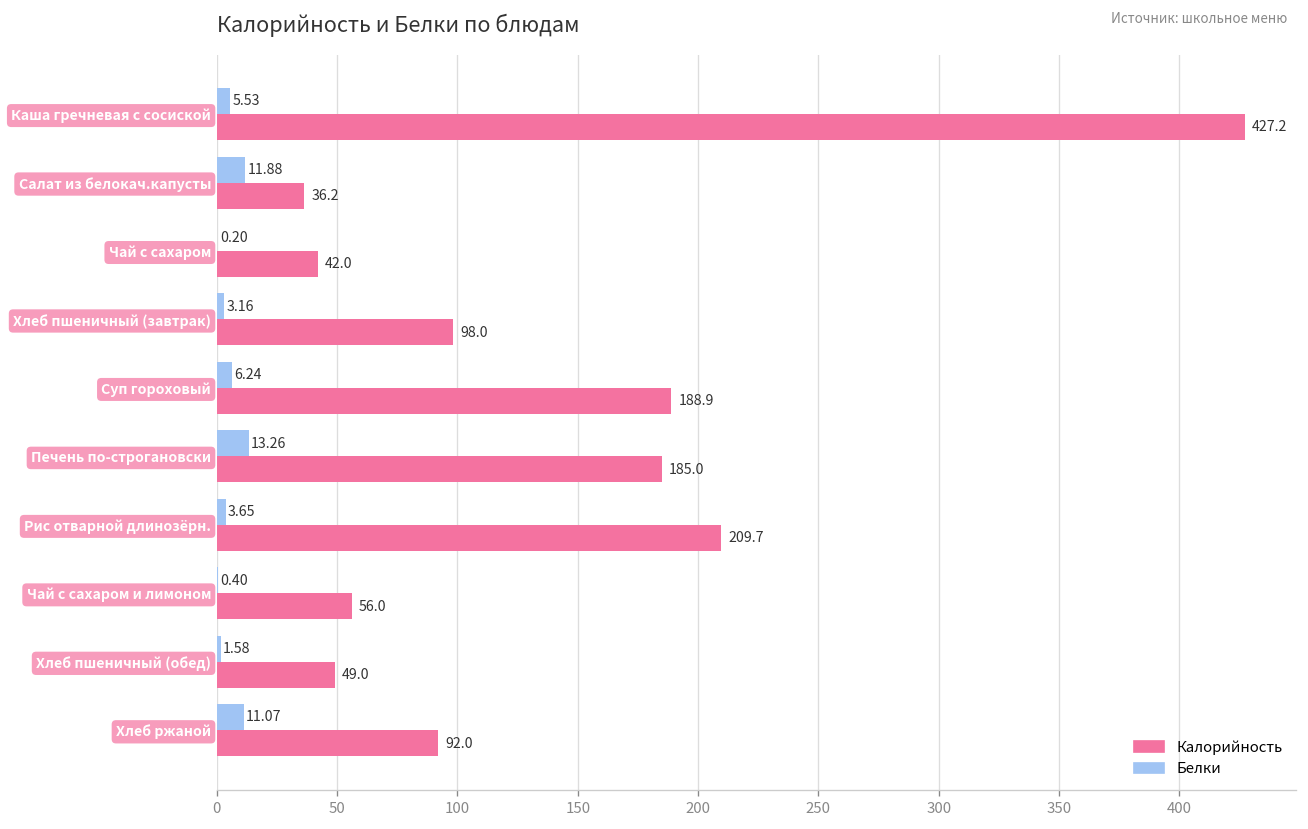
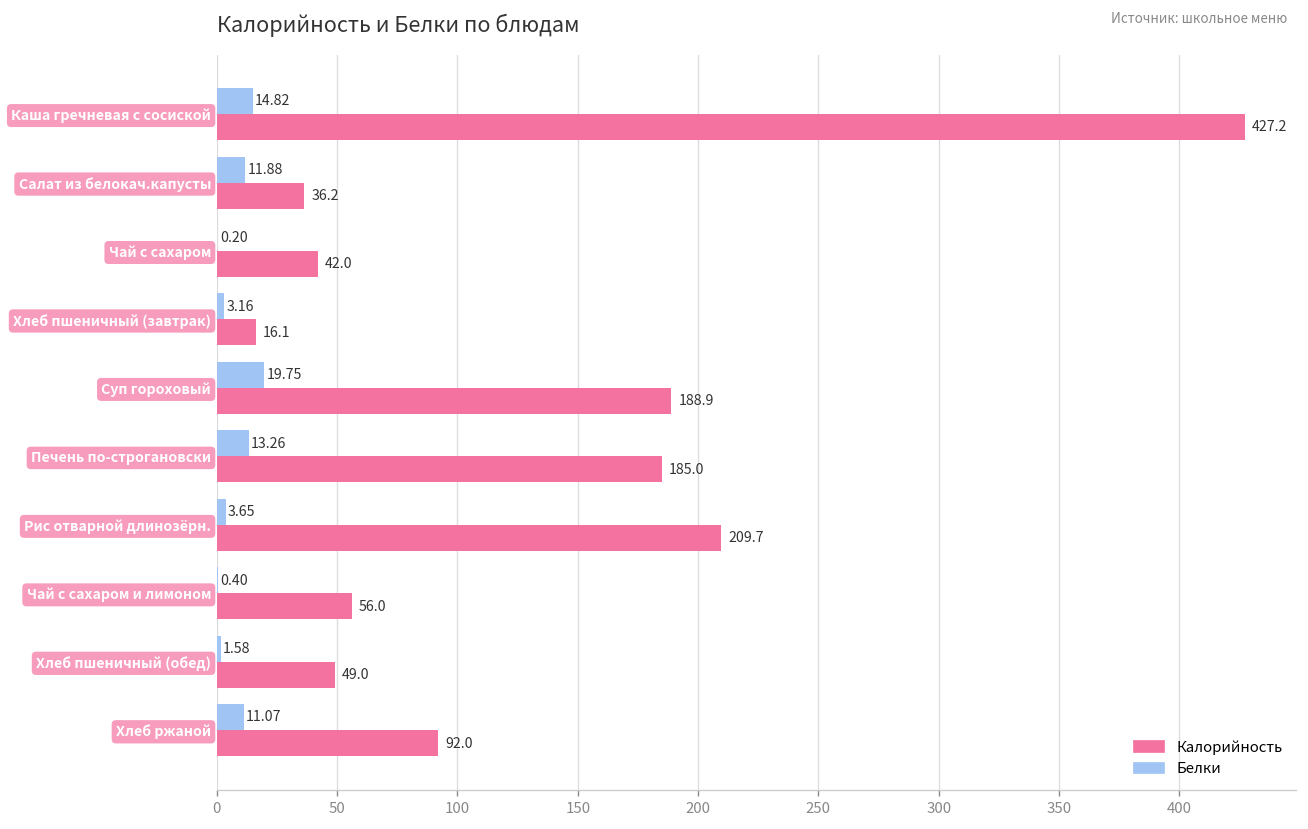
  {
    "Калорийность": {
      "Каша гречневая с сосиской": 427.2,
      "Салат из белокач.капусты": 36.2,
      "Чай с сахаром": 42.0,
-     "Хлеб пшеничный (завтрак)": 98.0,
+     "Хлеб пшеничный (завтрак)": 16.1,
      "Суп гороховый": 188.9,
      "Печень по-строгановски": 185.0,
      "Рис отварной длинозёрн.": 209.7,
      "Чай с сахаром и лимоном": 56.0,
      "Хлеб пшеничный (обед)": 49.0,
      "Хлеб ржаной": 92.0
    },
    "Белки": {
-     "Каша гречневая с сосиской": 5.53,
+     "Каша гречневая с сосиской": 14.82,
      "Салат из белокач.капусты": 11.88,
      "Чай с сахаром": 0.20,
      "Хлеб пшеничный (завтрак)": 3.16,
-     "Суп гороховый": 6.24,
+     "Суп гороховый": 19.75,
      "Печень по-строгановски": 13.26,
      "Рис отварной длинозёрн.": 3.65,
      "Чай с сахаром и лимоном": 0.40,
      "Хлеб пшеничный (обед)": 1.58,
      "Хлеб ржаной": 11.07
    }
  }
